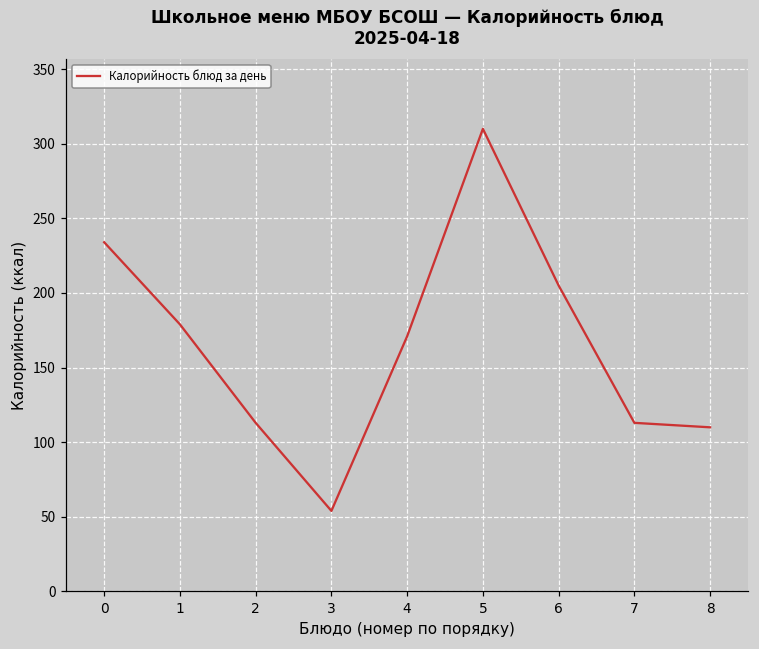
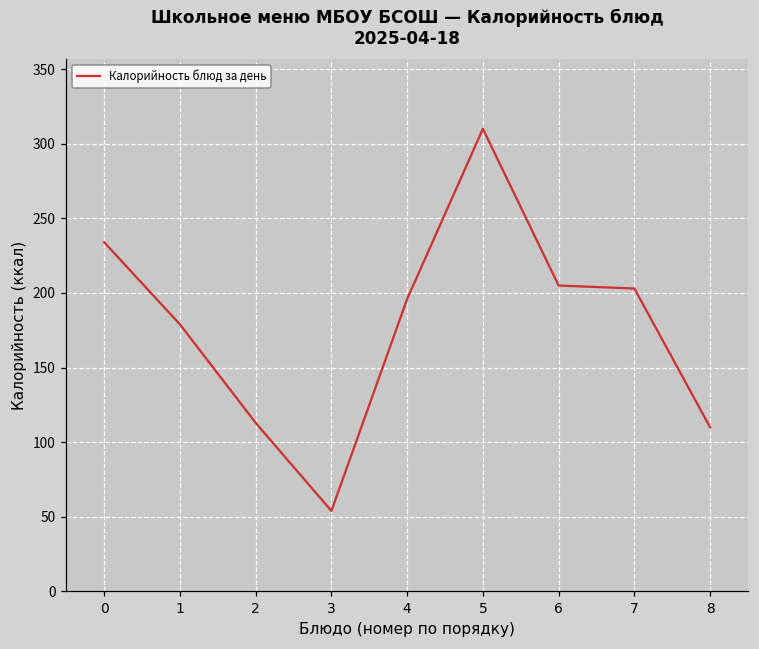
  {
    "0": 234,
    "1": 179,
    "2": 113,
    "3": 54,
-   "4": 171,
+   "4": 196,
    "5": 310,
    "6": 205,
-   "7": 113,
+   "7": 203,
    "8": 110
  }
